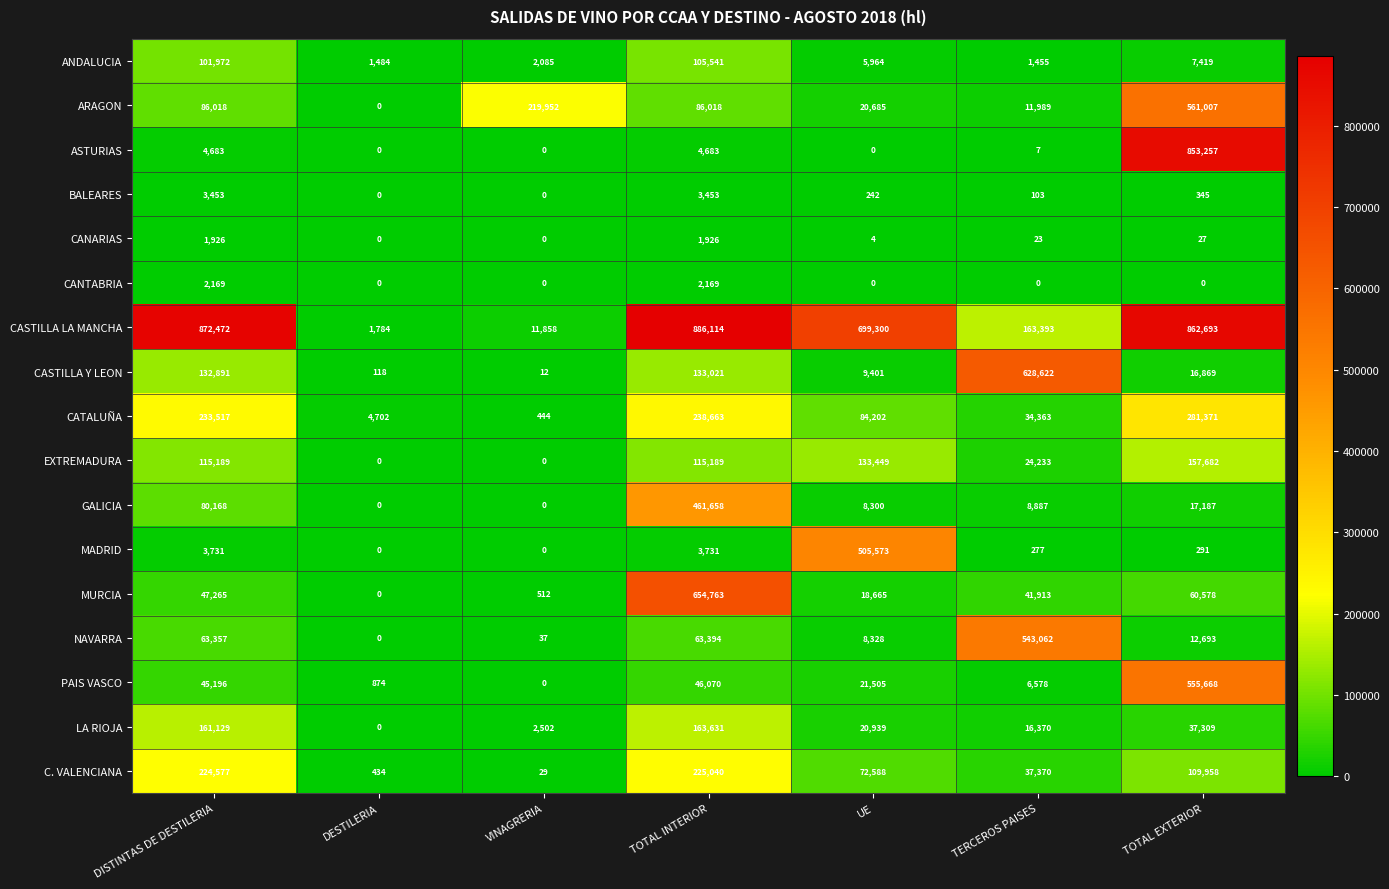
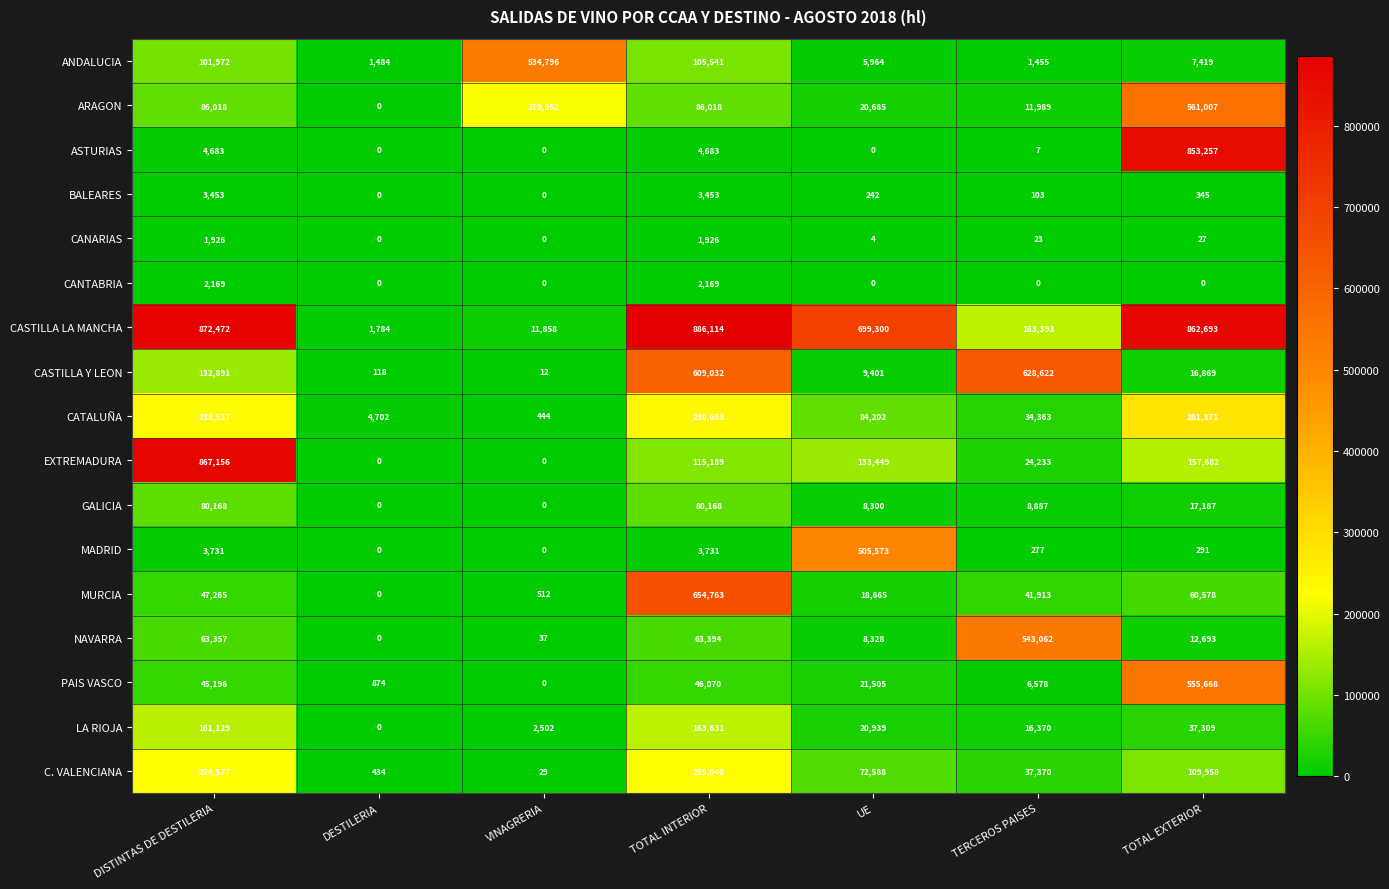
  {
    "ANDALUCIA": {
      "DISTINTAS DE DESTILERIA": "101,972",
      "DESTILERIA": "1,484",
-     "VINAGRERIA": "2,085",
+     "VINAGRERIA": "534,796",
      "TOTAL INTERIOR": "105,541",
      "UE": "5,964",
      "TERCEROS PAISES": "1,455",
      "TOTAL EXTERIOR": "7,419"
    },
    "ARAGON": {
      "DISTINTAS DE DESTILERIA": "86,018",
      "DESTILERIA": "0",
      "VINAGRERIA": "219,952",
      "TOTAL INTERIOR": "86,018",
      "UE": "20,685",
      "TERCEROS PAISES": "11,989",
      "TOTAL EXTERIOR": "561,007"
    },
    "ASTURIAS": {
      "DISTINTAS DE DESTILERIA": "4,683",
      "DESTILERIA": "0",
      "VINAGRERIA": "0",
      "TOTAL INTERIOR": "4,683",
      "UE": "0",
      "TERCEROS PAISES": "7",
      "TOTAL EXTERIOR": "853,257"
    },
    "BALEARES": {
      "DISTINTAS DE DESTILERIA": "3,453",
      "DESTILERIA": "0",
      "VINAGRERIA": "0",
      "TOTAL INTERIOR": "3,453",
      "UE": "242",
      "TERCEROS PAISES": "103",
      "TOTAL EXTERIOR": "345"
    },
    "CANARIAS": {
      "DISTINTAS DE DESTILERIA": "1,926",
      "DESTILERIA": "0",
      "VINAGRERIA": "0",
      "TOTAL INTERIOR": "1,926",
      "UE": "4",
      "TERCEROS PAISES": "23",
      "TOTAL EXTERIOR": "27"
    },
    "CANTABRIA": {
      "DISTINTAS DE DESTILERIA": "2,169",
      "DESTILERIA": "0",
      "VINAGRERIA": "0",
      "TOTAL INTERIOR": "2,169",
      "UE": "0",
      "TERCEROS PAISES": "0",
      "TOTAL EXTERIOR": "0"
    },
    "CASTILLA LA MANCHA": {
      "DISTINTAS DE DESTILERIA": "872,472",
      "DESTILERIA": "1,784",
      "VINAGRERIA": "11,858",
      "TOTAL INTERIOR": "886,114",
      "UE": "699,300",
      "TERCEROS PAISES": "163,393",
      "TOTAL EXTERIOR": "862,693"
    },
    "CASTILLA Y LEON": {
      "DISTINTAS DE DESTILERIA": "132,891",
      "DESTILERIA": "118",
      "VINAGRERIA": "12",
-     "TOTAL INTERIOR": "133,021",
+     "TOTAL INTERIOR": "609,032",
      "UE": "9,401",
      "TERCEROS PAISES": "628,622",
      "TOTAL EXTERIOR": "16,869"
    },
    "CATALUÑA": {
      "DISTINTAS DE DESTILERIA": "233,517",
      "DESTILERIA": "4,702",
      "VINAGRERIA": "444",
      "TOTAL INTERIOR": "238,663",
      "UE": "84,202",
      "TERCEROS PAISES": "34,363",
      "TOTAL EXTERIOR": "281,371"
    },
    "EXTREMADURA": {
-     "DISTINTAS DE DESTILERIA": "115,189",
+     "DISTINTAS DE DESTILERIA": "867,156",
      "DESTILERIA": "0",
      "VINAGRERIA": "0",
      "TOTAL INTERIOR": "115,189",
      "UE": "133,449",
      "TERCEROS PAISES": "24,233",
      "TOTAL EXTERIOR": "157,682"
    },
    "GALICIA": {
      "DISTINTAS DE DESTILERIA": "80,168",
      "DESTILERIA": "0",
      "VINAGRERIA": "0",
-     "TOTAL INTERIOR": "461,658",
+     "TOTAL INTERIOR": "80,168",
      "UE": "8,300",
      "TERCEROS PAISES": "8,887",
      "TOTAL EXTERIOR": "17,187"
    },
    "MADRID": {
      "DISTINTAS DE DESTILERIA": "3,731",
      "DESTILERIA": "0",
      "VINAGRERIA": "0",
      "TOTAL INTERIOR": "3,731",
      "UE": "505,573",
      "TERCEROS PAISES": "277",
      "TOTAL EXTERIOR": "291"
    },
    "MURCIA": {
      "DISTINTAS DE DESTILERIA": "47,265",
      "DESTILERIA": "0",
      "VINAGRERIA": "512",
      "TOTAL INTERIOR": "654,763",
      "UE": "18,665",
      "TERCEROS PAISES": "41,913",
      "TOTAL EXTERIOR": "60,578"
    },
    "NAVARRA": {
      "DISTINTAS DE DESTILERIA": "63,357",
      "DESTILERIA": "0",
      "VINAGRERIA": "37",
      "TOTAL INTERIOR": "63,394",
      "UE": "8,328",
      "TERCEROS PAISES": "543,062",
      "TOTAL EXTERIOR": "12,693"
    },
    "PAIS VASCO": {
      "DISTINTAS DE DESTILERIA": "45,196",
      "DESTILERIA": "874",
      "VINAGRERIA": "0",
      "TOTAL INTERIOR": "46,070",
      "UE": "21,505",
      "TERCEROS PAISES": "6,578",
      "TOTAL EXTERIOR": "555,668"
    },
    "LA RIOJA": {
      "DISTINTAS DE DESTILERIA": "161,129",
      "DESTILERIA": "0",
      "VINAGRERIA": "2,502",
      "TOTAL INTERIOR": "163,631",
      "UE": "20,939",
      "TERCEROS PAISES": "16,370",
      "TOTAL EXTERIOR": "37,309"
    },
    "C. VALENCIANA": {
      "DISTINTAS DE DESTILERIA": "224,577",
      "DESTILERIA": "434",
      "VINAGRERIA": "29",
      "TOTAL INTERIOR": "225,040",
      "UE": "72,588",
      "TERCEROS PAISES": "37,370",
      "TOTAL EXTERIOR": "109,958"
    }
  }
